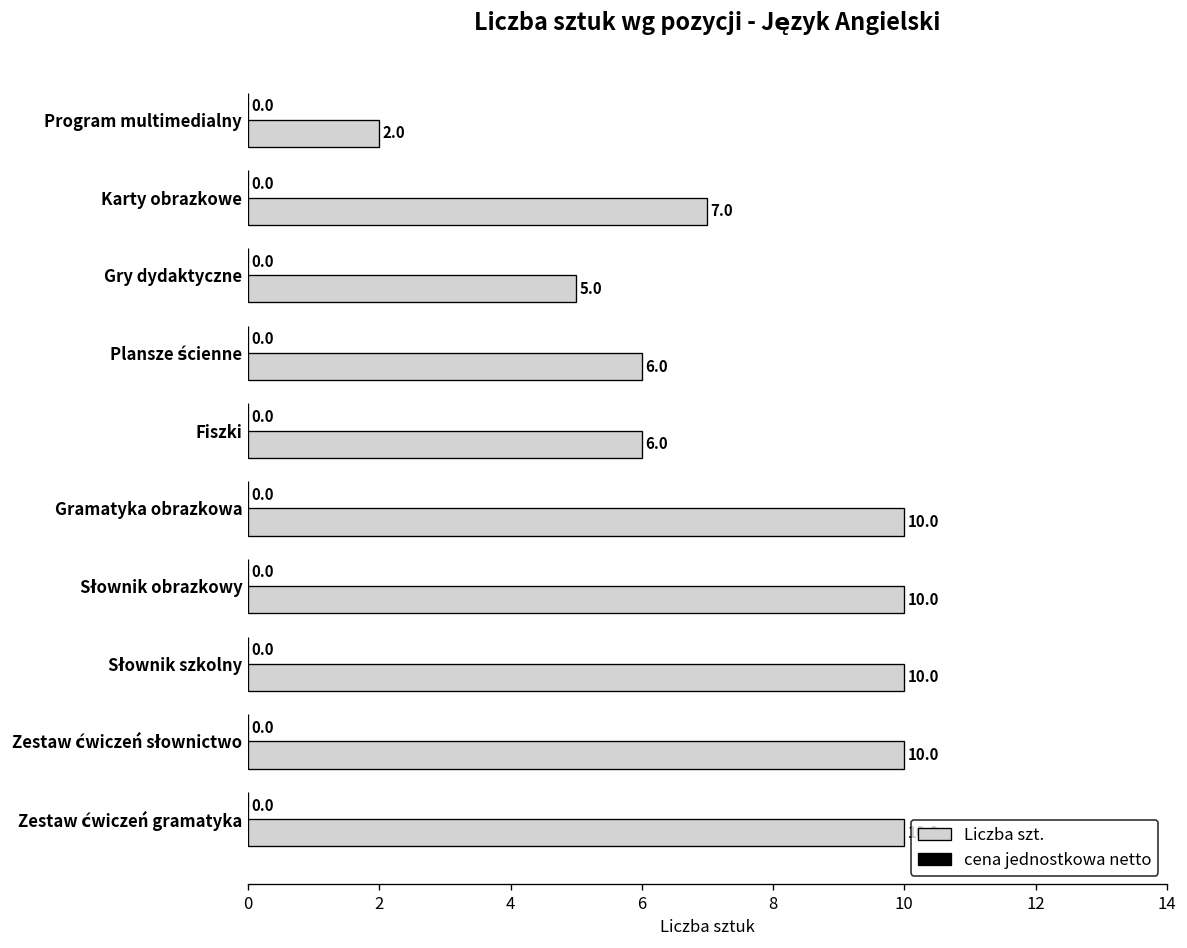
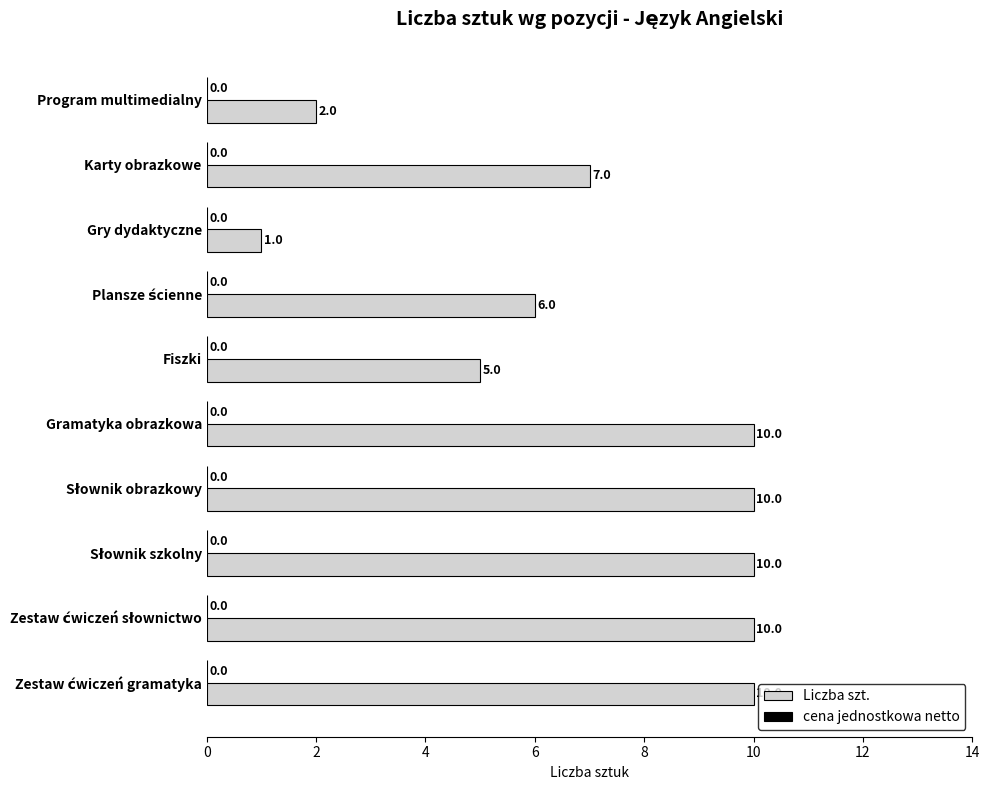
  {
    "Liczba szt.": {
      "Program multimedialny": 2.0,
      "Karty obrazkowe": 7.0,
-     "Gry dydaktyczne": 5.0,
+     "Gry dydaktyczne": 1.0,
      "Plansze ścienne": 6.0,
-     "Fiszki": 6.0,
+     "Fiszki": 5.0,
      "Gramatyka obrazkowa": 10.0,
      "Słownik obrazkowy": 10.0,
      "Słownik szkolny": 10.0,
      "Zestaw ćwiczeń słownictwo": 10.0
    },
    "cena jednostkowa netto": {
      "Program multimedialny": 0.0,
      "Karty obrazkowe": 0.0,
      "Gry dydaktyczne": 0.0,
      "Plansze ścienne": 0.0,
      "Fiszki": 0.0,
      "Gramatyka obrazkowa": 0.0,
      "Słownik obrazkowy": 0.0,
      "Słownik szkolny": 0.0,
      "Zestaw ćwiczeń słownictwo": 0.0,
      "Zestaw ćwiczeń gramatyka": 0.0
    }
  }
